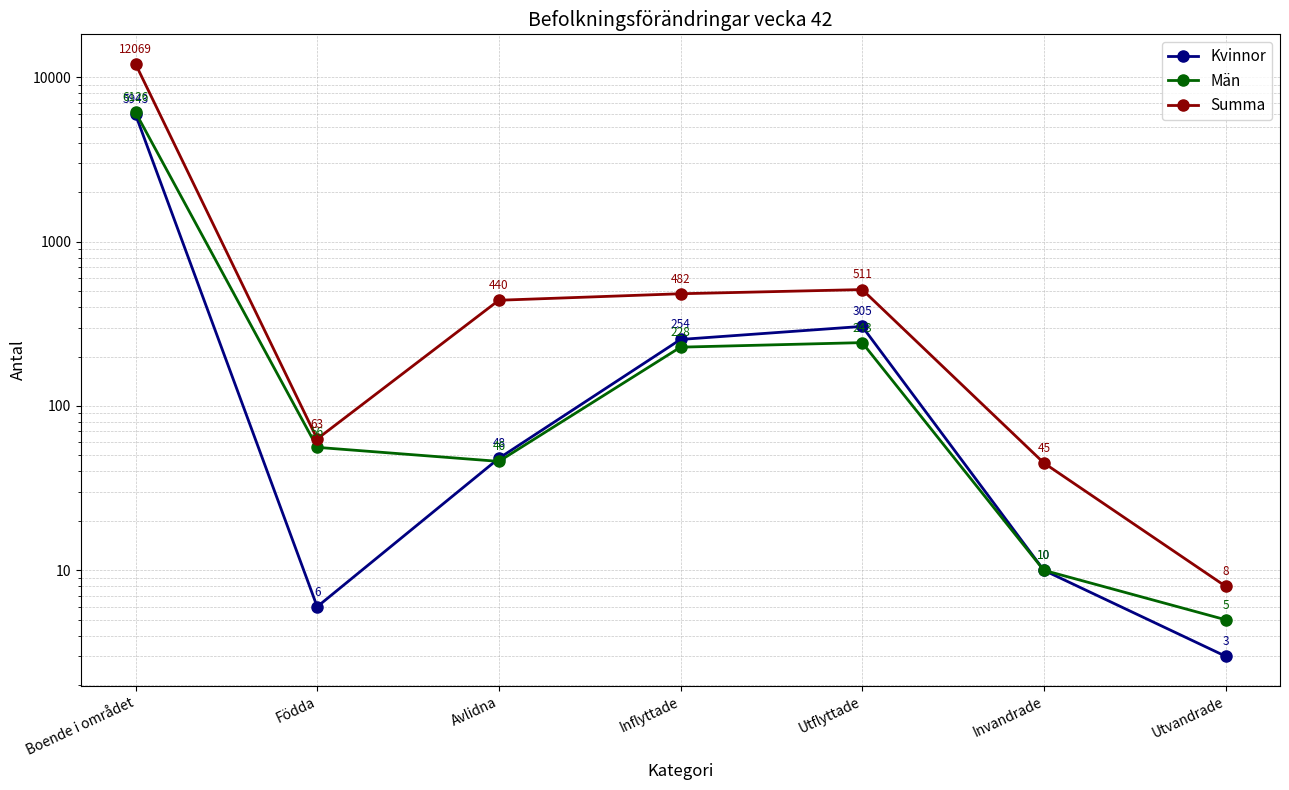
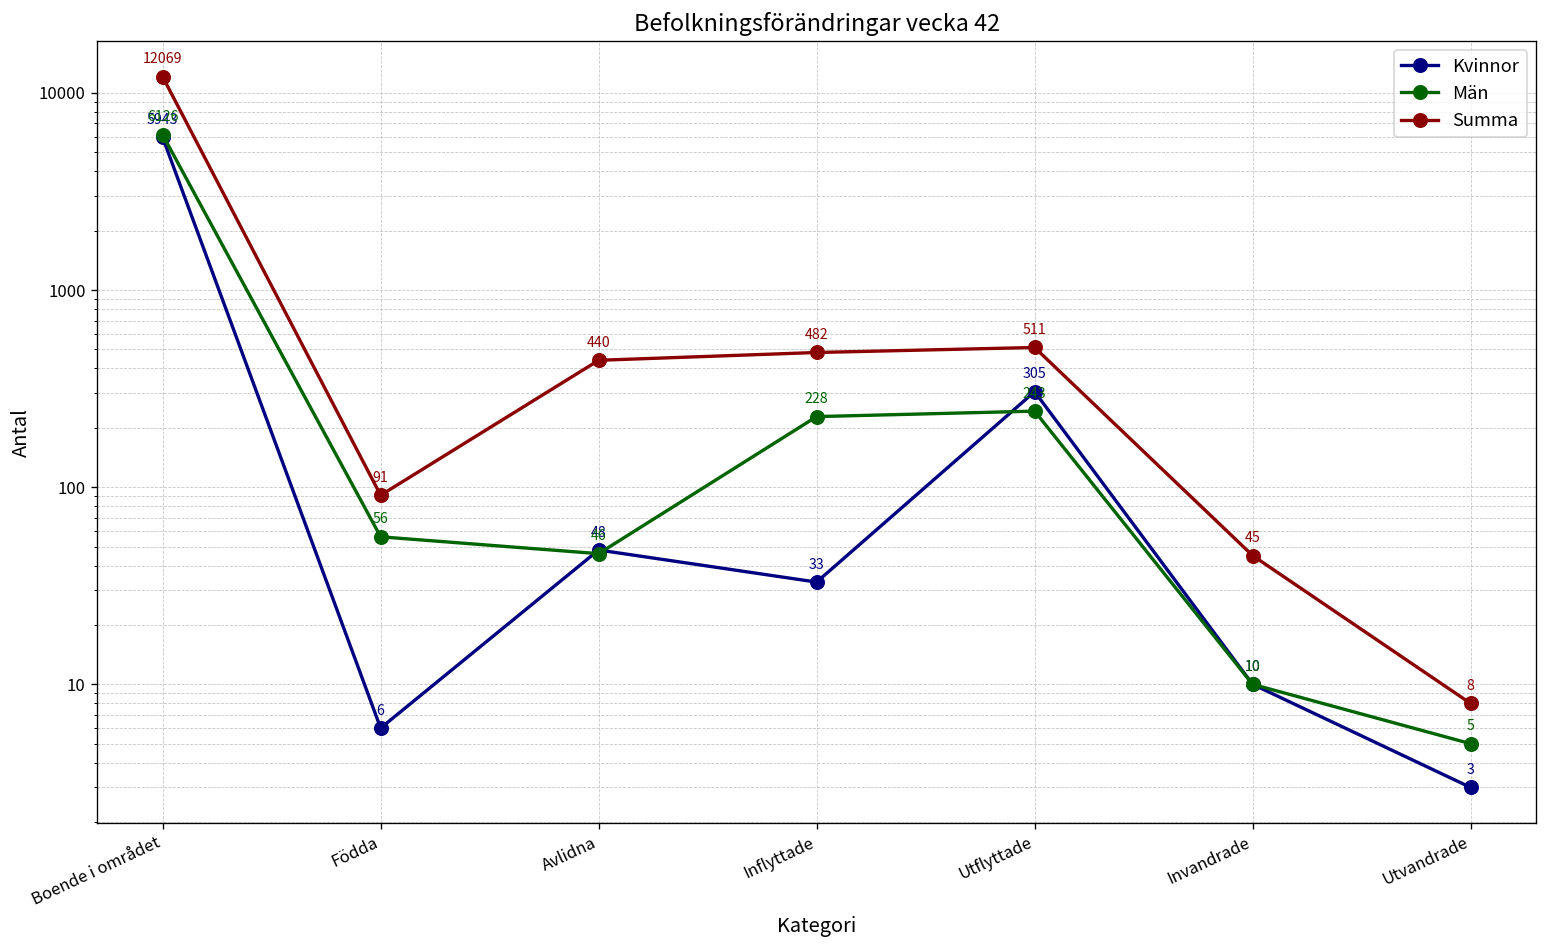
  {
    "Kvinnor": {
      "Födda": 6,
-     "Inflyttade": 254,
+     "Inflyttade": 33,
      "Utflyttade": 305,
      "Utvandrade": 3
    },
    "Män": {
      "Utvandrade": 5
    },
    "Summa": {
      "Boende i området": 12069,
-     "Födda": 63,
+     "Födda": 91,
      "Avlidna": 440,
      "Inflyttade": 482,
      "Utflyttade": 511,
      "Invandrade": 45,
      "Utvandrade": 8
    }
  }
